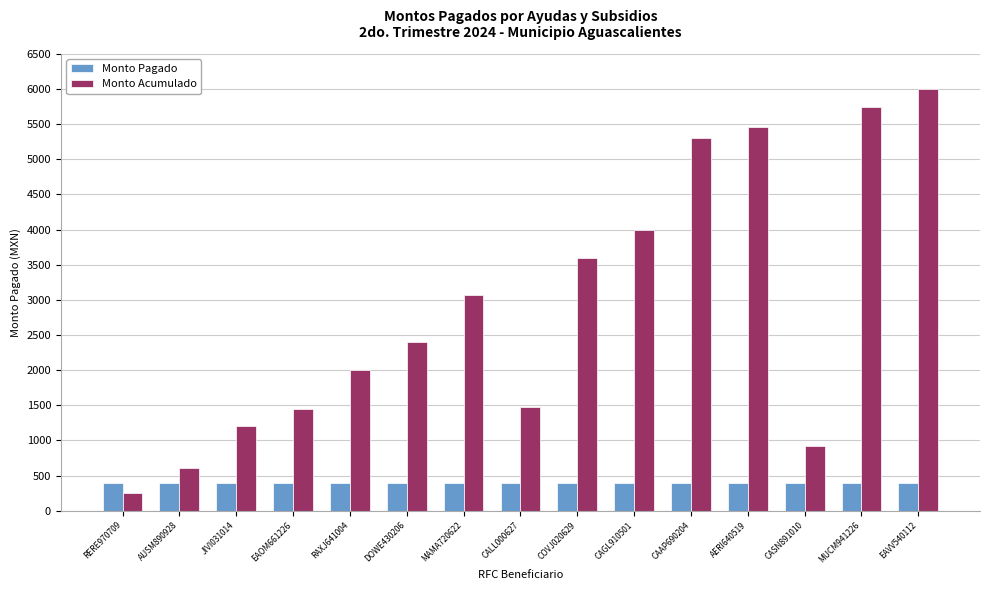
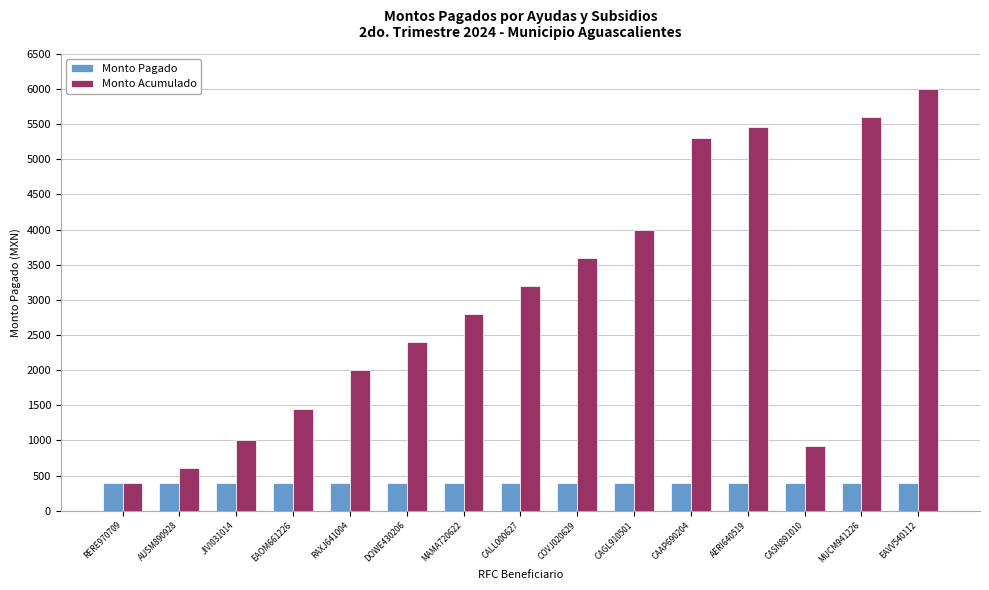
  {
    "Monto Pagado": {
      "RERE970709": 400,
      "AUSM890928": 400,
      "JIVI031014": 400,
      "EAOM661226": 400,
      "RAXJ641004": 400,
      "DOWE430206": 400,
      "MAMA720622": 400,
      "CALL000627": 400,
      "COVJ020629": 400,
      "CAGL910501": 400,
      "CAAP690204": 400,
      "AERI640519": 400,
      "CASN891010": 400,
      "MUCM941226": 400,
      "EAVV540112": 400
    },
    "Monto Acumulado": {
-     "RERE970709": 300,
+     "RERE970709": 400,
      "AUSM890928": 600,
-     "JIVI031014": 1200,
+     "JIVI031014": 1000,
      "EAOM661226": 1400,
      "RAXJ641004": 2000,
      "DOWE430206": 2400,
-     "MAMA720622": 3100,
-     "CALL000627": 1500,
+     "MAMA720622": 2800,
+     "CALL000627": 3200,
      "COVJ020629": 3600,
      "CAGL910501": 4000,
      "CAAP690204": 5300,
      "AERI640519": 5500,
      "CASN891010": 900,
-     "MUCM941226": 5700,
+     "MUCM941226": 5600,
      "EAVV540112": 6000
    }
  }
